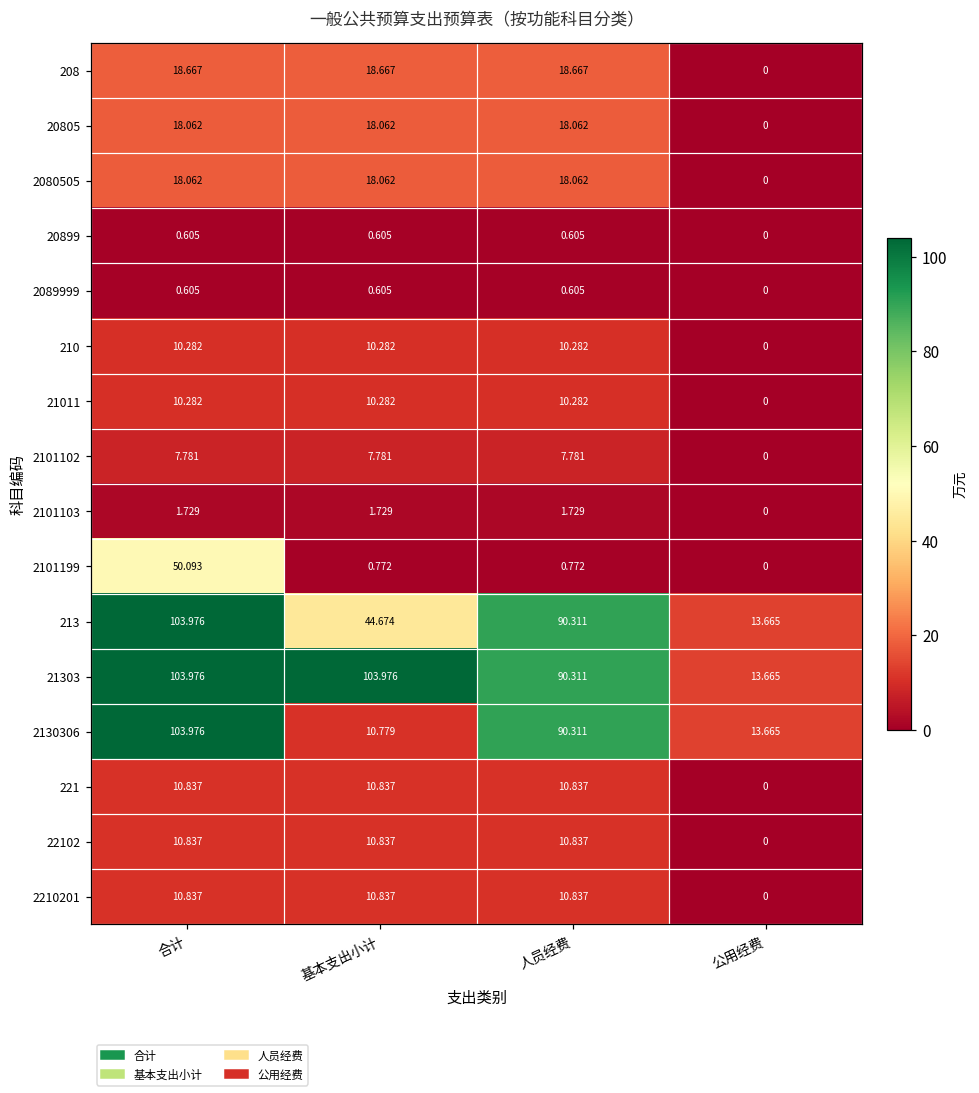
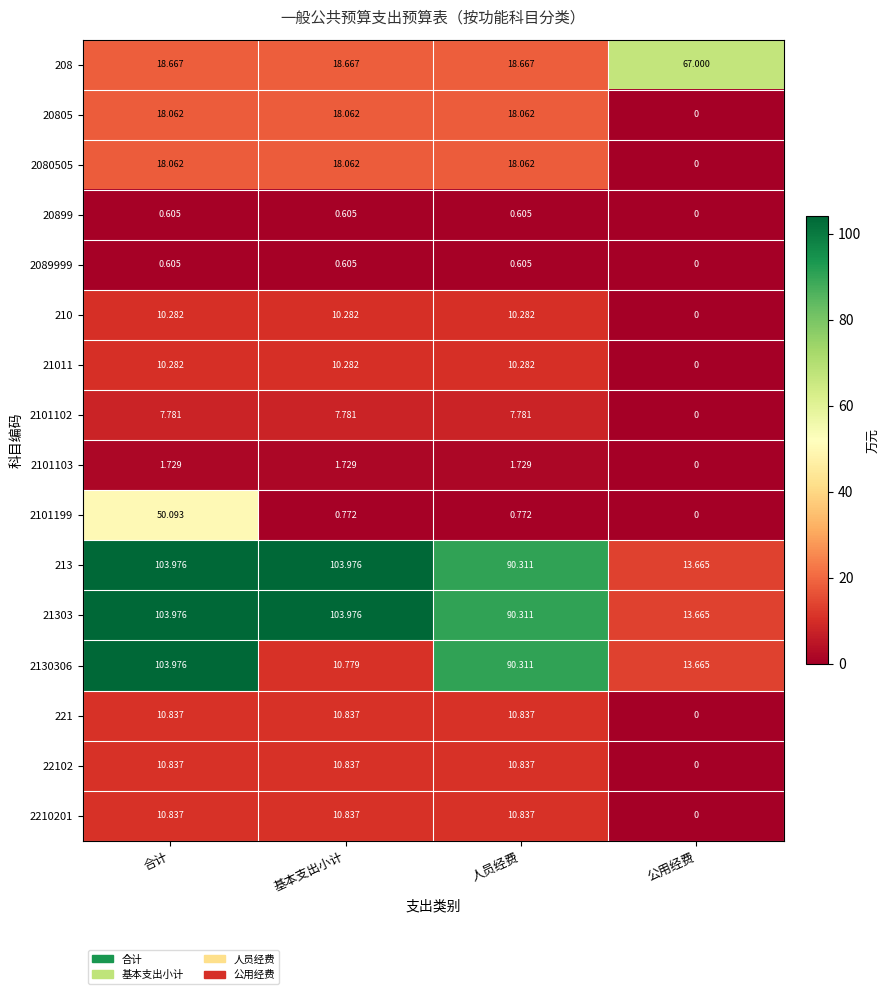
  {
    "208": {
      "合计": 18.667,
      "基本支出小计": 18.667,
      "人员经费": 18.667,
-     "公用经费": 0
+     "公用经费": 67.000
    },
    "20805": {
      "合计": 18.062,
      "基本支出小计": 18.062,
      "人员经费": 18.062,
      "公用经费": 0
    },
    "2080505": {
      "合计": 18.062,
      "基本支出小计": 18.062,
      "人员经费": 18.062,
      "公用经费": 0
    },
    "20899": {
      "合计": 0.605,
      "基本支出小计": 0.605,
      "人员经费": 0.605,
      "公用经费": 0
    },
    "2089999": {
      "合计": 0.605,
      "基本支出小计": 0.605,
      "人员经费": 0.605,
      "公用经费": 0
    },
    "210": {
      "合计": 10.282,
      "基本支出小计": 10.282,
      "人员经费": 10.282,
      "公用经费": 0
    },
    "21011": {
      "合计": 10.282,
      "基本支出小计": 10.282,
      "人员经费": 10.282,
      "公用经费": 0
    },
    "2101102": {
      "合计": 7.781,
      "基本支出小计": 7.781,
      "人员经费": 7.781,
      "公用经费": 0
    },
    "2101103": {
      "合计": 1.729,
      "基本支出小计": 1.729,
      "人员经费": 1.729,
      "公用经费": 0
    },
    "2101199": {
      "合计": 50.093,
      "基本支出小计": 0.772,
      "人员经费": 0.772,
      "公用经费": 0
    },
    "213": {
      "合计": 103.976,
-     "基本支出小计": 44.674,
+     "基本支出小计": 103.976,
      "人员经费": 90.311,
      "公用经费": 13.665
    },
    "21303": {
      "合计": 103.976,
      "基本支出小计": 103.976,
      "人员经费": 90.311,
      "公用经费": 13.665
    },
    "2130306": {
      "合计": 103.976,
      "基本支出小计": 10.779,
      "人员经费": 90.311,
      "公用经费": 13.665
    },
    "221": {
      "合计": 10.837,
      "基本支出小计": 10.837,
      "人员经费": 10.837,
      "公用经费": 0
    },
    "22102": {
      "合计": 10.837,
      "基本支出小计": 10.837,
      "人员经费": 10.837,
      "公用经费": 0
    },
    "2210201": {
      "合计": 10.837,
      "基本支出小计": 10.837,
      "人员经费": 10.837,
      "公用经费": 0
    }
  }
